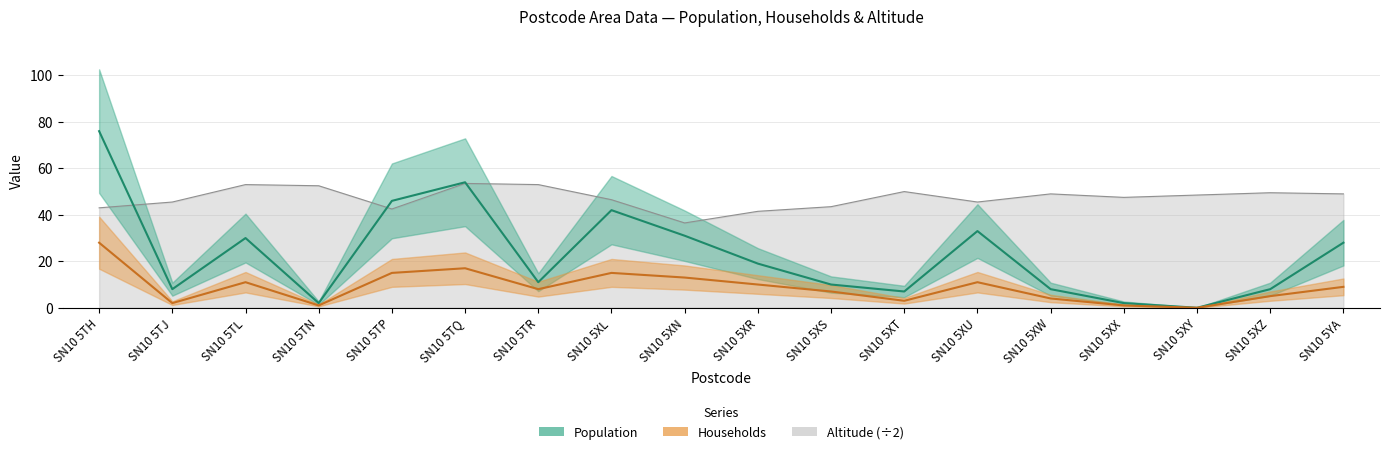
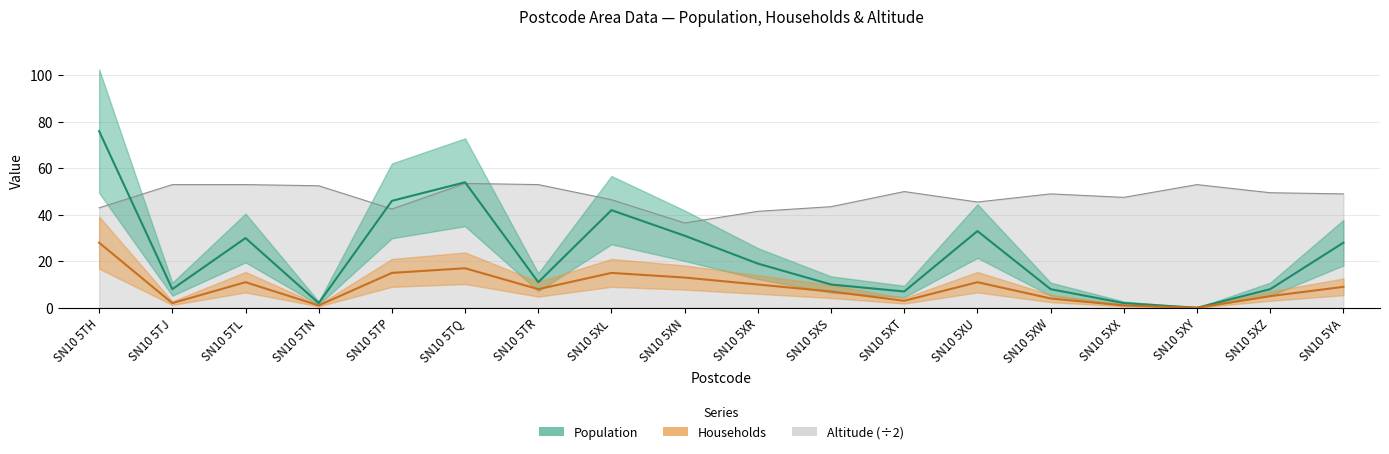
  {
    "Altitude (÷2)": {
      "SN10 5TH": 43,
-     "SN10 5TJ": 46,
+     "SN10 5TJ": 53,
      "SN10 5TL": 53,
      "SN10 5TN": 53,
      "SN10 5TP": 43,
      "SN10 5TR": 53,
      "SN10 5XL": 47,
      "SN10 5XN": 37,
      "SN10 5XR": 42,
      "SN10 5XS": 44,
      "SN10 5XT": 50,
      "SN10 5XW": 49,
      "SN10 5XX": 48,
-     "SN10 5XY": 49,
+     "SN10 5XY": 53,
      "SN10 5XZ": 50,
      "SN10 5YA": 49
    }
  }
